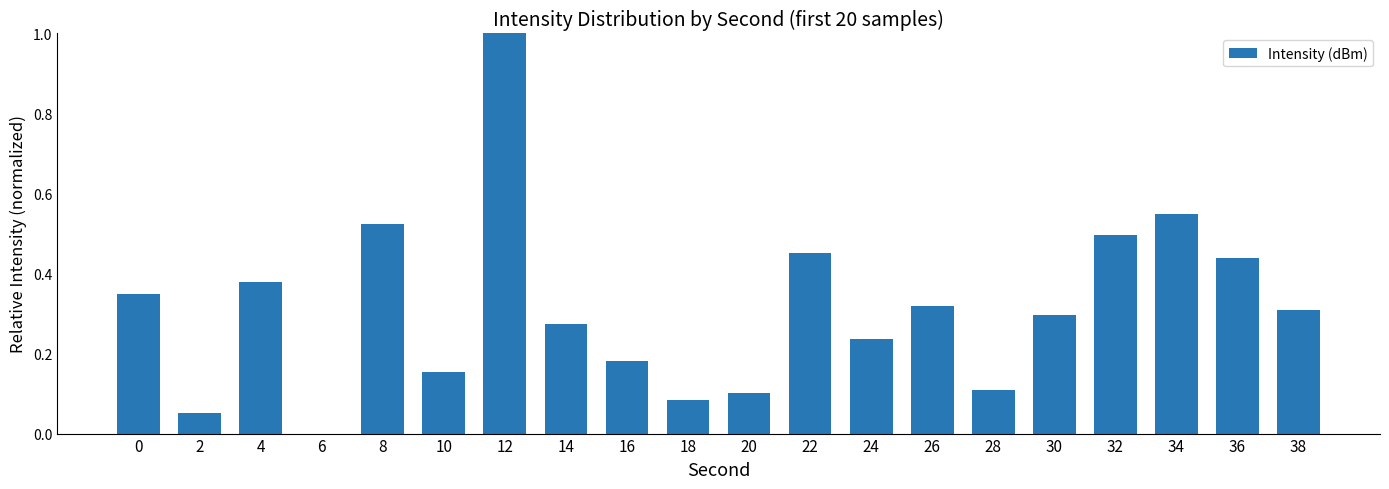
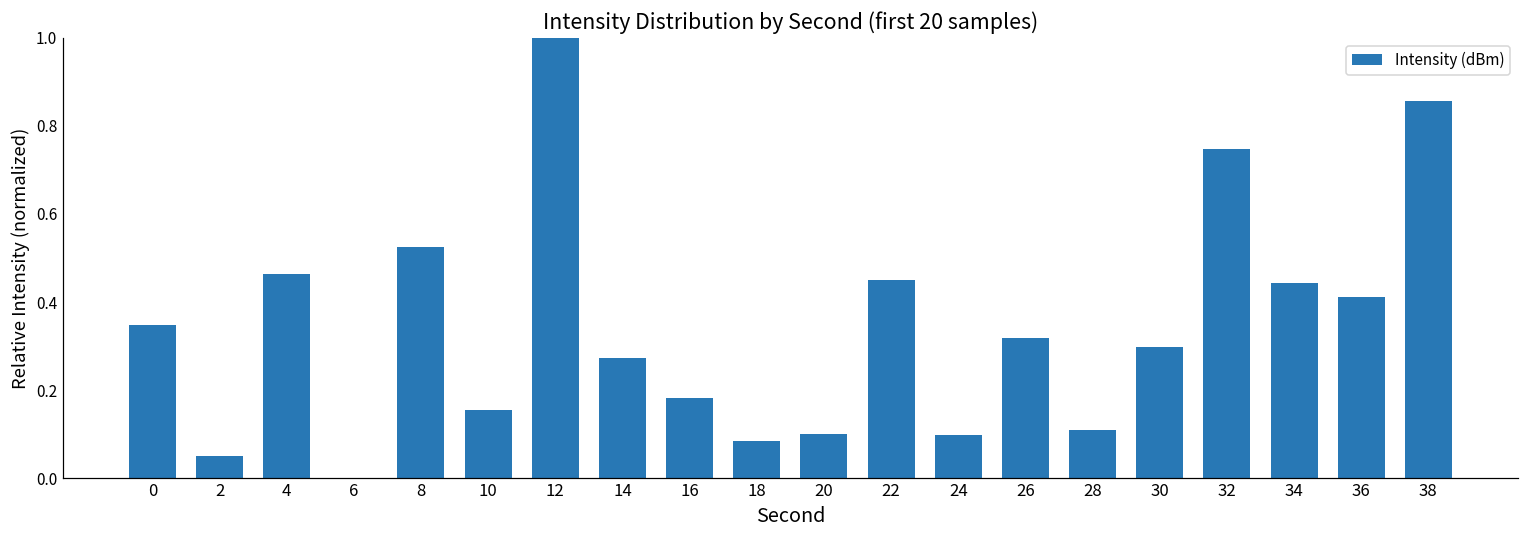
  {
    "0": 0.35,
    "2": 0.05,
-   "4": 0.38,
+   "4": 0.46,
    "6": 0.00,
    "8": 0.52,
    "10": 0.15,
    "12": 1.00,
    "14": 0.27,
    "16": 0.18,
    "18": 0.08,
    "20": 0.10,
    "22": 0.45,
-   "24": 0.24,
+   "24": 0.10,
    "26": 0.32,
    "28": 0.11,
    "30": 0.30,
-   "32": 0.50,
-   "34": 0.55,
-   "36": 0.44,
-   "38": 0.31
+   "32": 0.75,
+   "34": 0.44,
+   "36": 0.41,
+   "38": 0.86
  }
